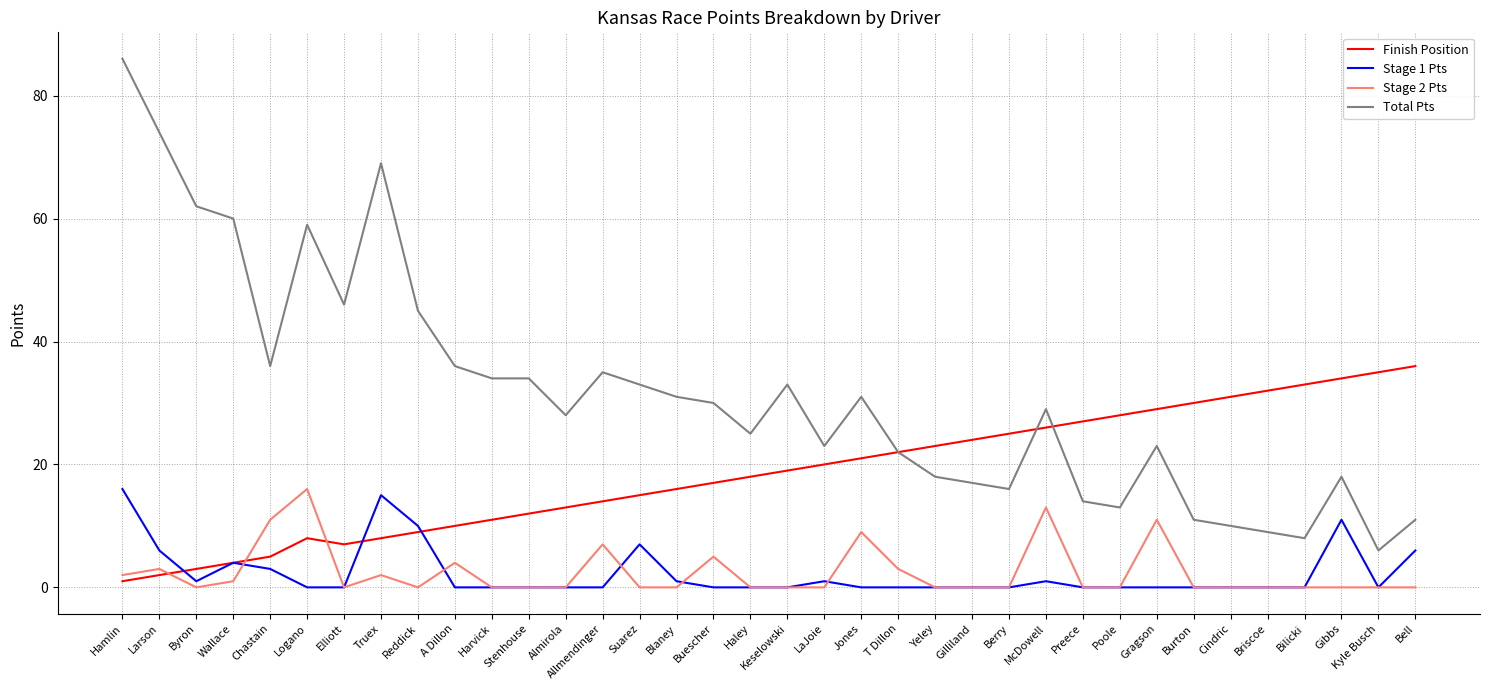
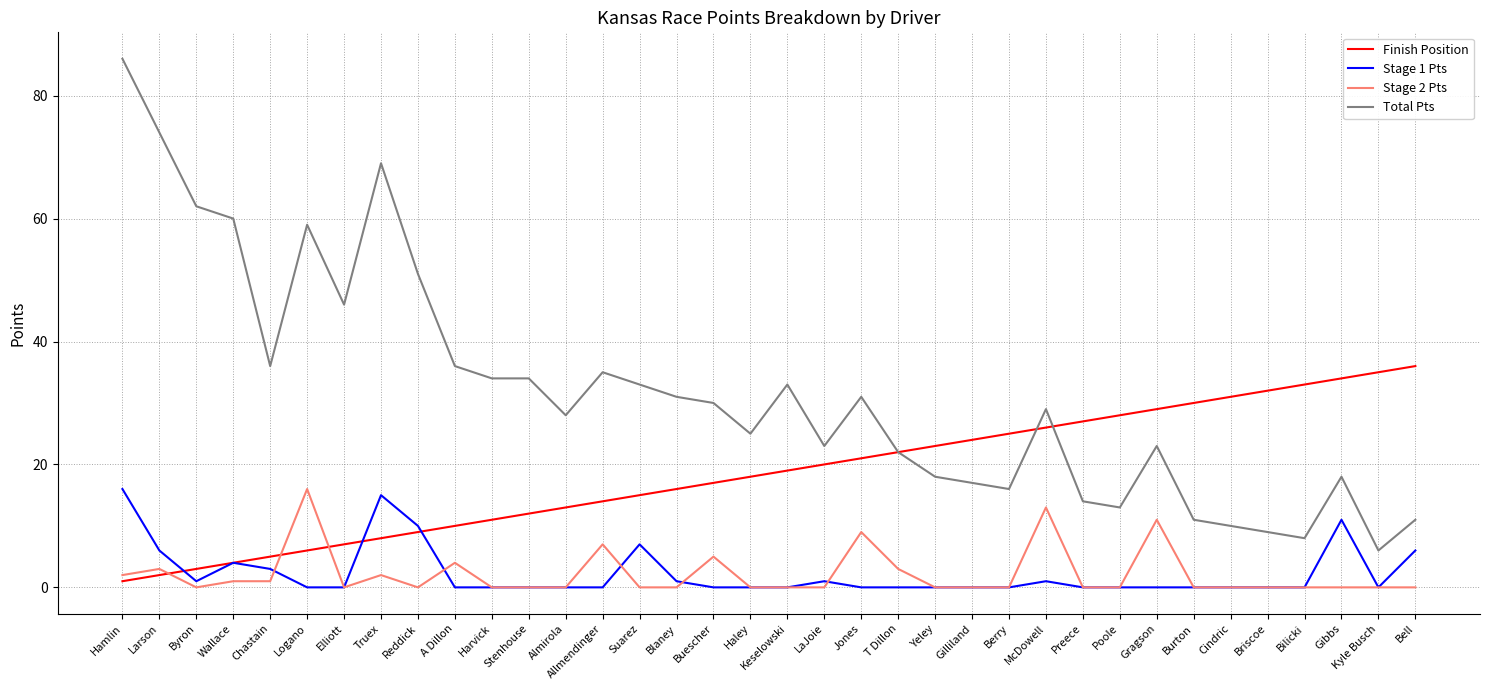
  {
    "Finish Position": {
      "Hamlin": 1,
      "Larson": 2,
      "Byron": 3,
      "Chastain": 5,
-     "Logano": 8,
+     "Logano": 6,
      "Elliott": 7,
      "Truex": 8,
      "Reddick": 9,
      "A Dillon": 10,
      "Harvick": 11,
      "Stenhouse": 12,
      "Almirola": 13,
      "Allmendinger": 14,
      "Suarez": 15,
      "Blaney": 16,
      "Buescher": 17,
      "Haley": 18,
      "Keselowski": 19,
      "LaJoie": 20,
      "Jones": 21,
      "Yeley": 23,
      "Gilliland": 24,
      "Berry": 25,
      "McDowell": 26,
      "Preece": 27,
      "Poole": 28,
      "Gragson": 29,
      "Burton": 30,
      "Cindric": 31,
      "Briscoe": 32,
      "Bilicki": 33,
      "Gibbs": 34,
      "Kyle Busch": 35,
      "Bell": 36
    },
    "Stage 1 Pts": {
      "Hamlin": 16,
      "Larson": 6,
      "Byron": 1,
      "Chastain": 3,
      "Logano": 0,
      "Truex": 15,
      "Reddick": 10,
      "A Dillon": 0,
      "Allmendinger": 0,
      "Suarez": 7,
      "Blaney": 1,
      "Buescher": 0,
      "LaJoie": 1,
      "Jones": 0,
      "T Dillon": 0,
      "McDowell": 1,
      "Gragson": 0,
      "Gibbs": 11,
      "Bell": 6
    },
    "Stage 2 Pts": {
      "Hamlin": 2,
      "Larson": 3,
      "Byron": 0,
      "Wallace": 1,
-     "Chastain": 11,
+     "Chastain": 1,
      "Logano": 16,
      "Truex": 2,
      "Reddick": 0,
      "A Dillon": 4,
      "Allmendinger": 7,
      "Suarez": 0,
      "Blaney": 0,
      "Buescher": 5,
      "LaJoie": 0,
      "Jones": 9,
      "T Dillon": 3,
      "McDowell": 13,
      "Gragson": 11,
      "Gibbs": 0,
      "Bell": 0
    },
    "Total Pts": {
      "Hamlin": 86,
      "Larson": 74,
      "Byron": 62,
      "Wallace": 60,
      "Chastain": 36,
      "Logano": 59,
      "Elliott": 46,
      "Truex": 69,
-     "Reddick": 45,
+     "Reddick": 51,
      "A Dillon": 36,
      "Harvick": 34,
      "Stenhouse": 34,
      "Almirola": 28,
      "Allmendinger": 35,
      "Suarez": 33,
      "Blaney": 31,
      "Buescher": 30,
      "Haley": 25,
      "Keselowski": 33,
      "LaJoie": 23,
      "Jones": 31,
      "Yeley": 18,
      "Gilliland": 17,
      "Berry": 16,
      "McDowell": 29,
      "Preece": 14,
      "Poole": 13,
      "Gragson": 23,
      "Burton": 11,
      "Cindric": 10,
      "Briscoe": 9,
      "Bilicki": 8,
      "Gibbs": 18,
      "Kyle Busch": 6,
      "Bell": 11
    }
  }
